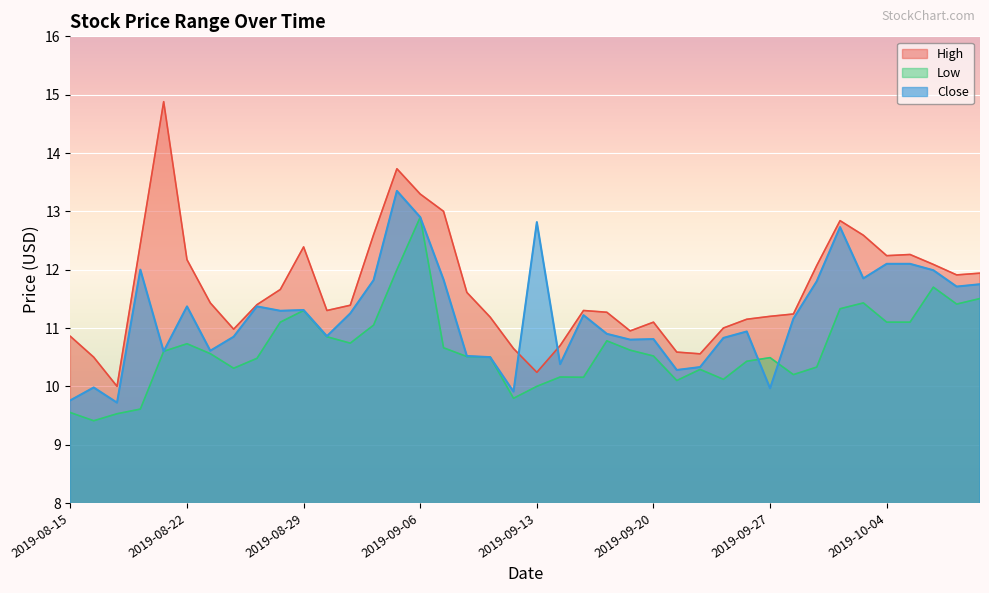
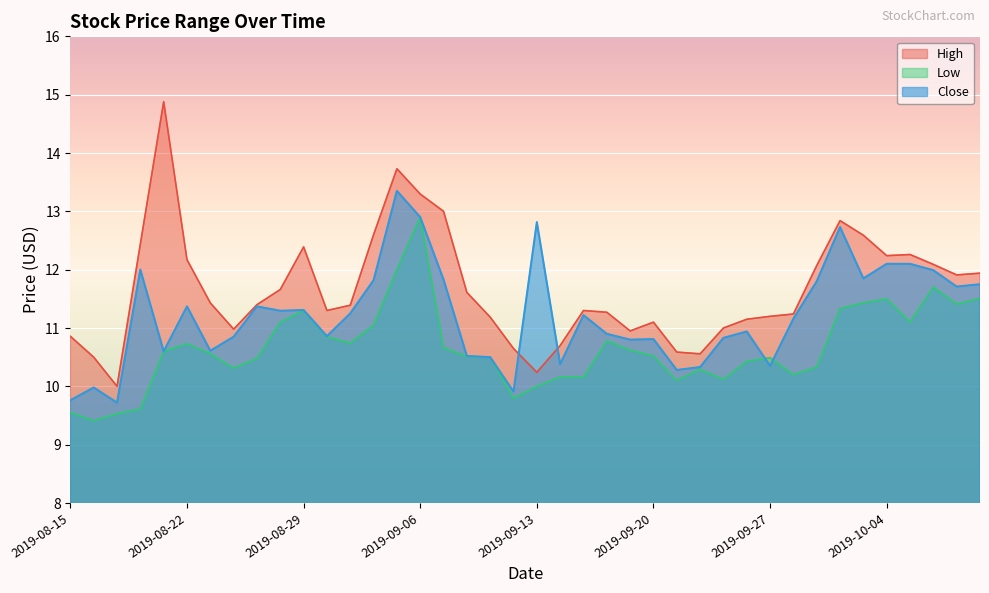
  {
    "High": {
      "2019-08-15": 10.9,
      "2019-08-22": 12.2,
      "2019-08-29": 12.4,
      "2019-09-06": 13.3,
      "2019-09-13": 10.2,
      "2019-09-20": 11.1,
      "2019-09-27": 11.2,
      "2019-10-04": 12.2
    },
    "Low": {
      "2019-08-15": 9.6,
      "2019-08-22": 10.7,
      "2019-09-13": 10.0,
      "2019-09-20": 10.5,
      "2019-09-27": 10.5,
-     "2019-10-04": 11.1
+     "2019-10-04": 11.5
    },
    "Close": {
      "2019-08-15": 9.8,
      "2019-08-22": 11.4,
      "2019-09-13": 12.8,
      "2019-09-20": 10.8,
-     "2019-09-27": 10.0,
+     "2019-09-27": 10.4,
      "2019-10-04": 12.1
    }
  }
